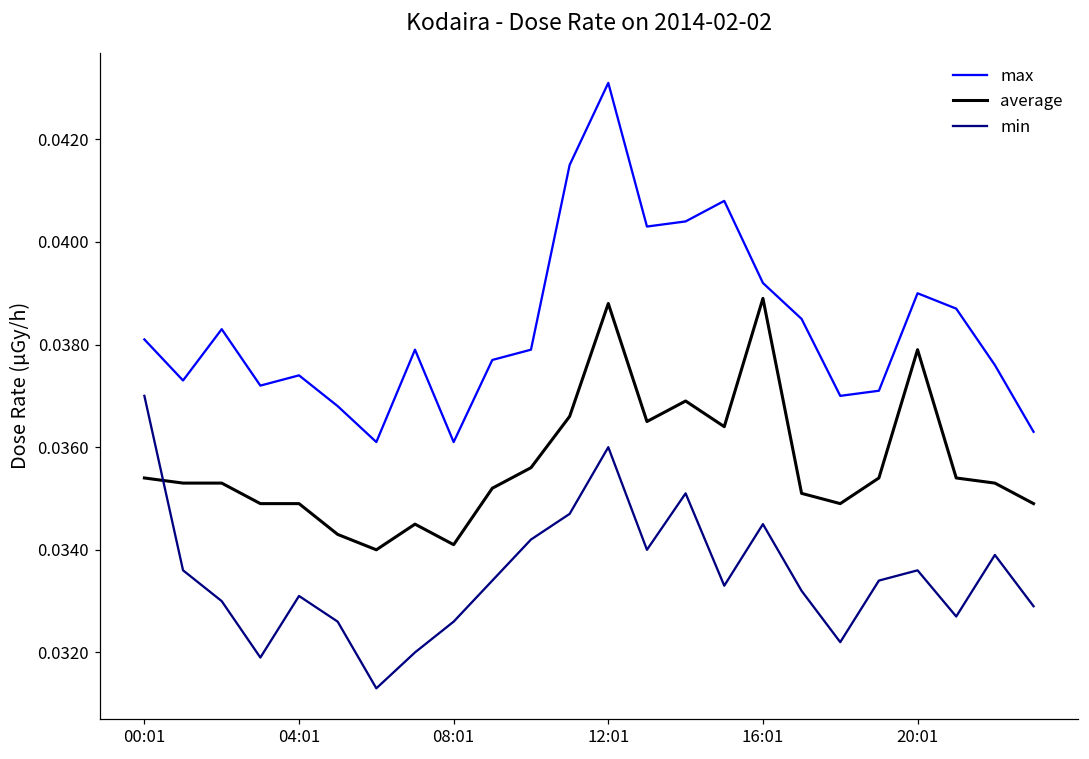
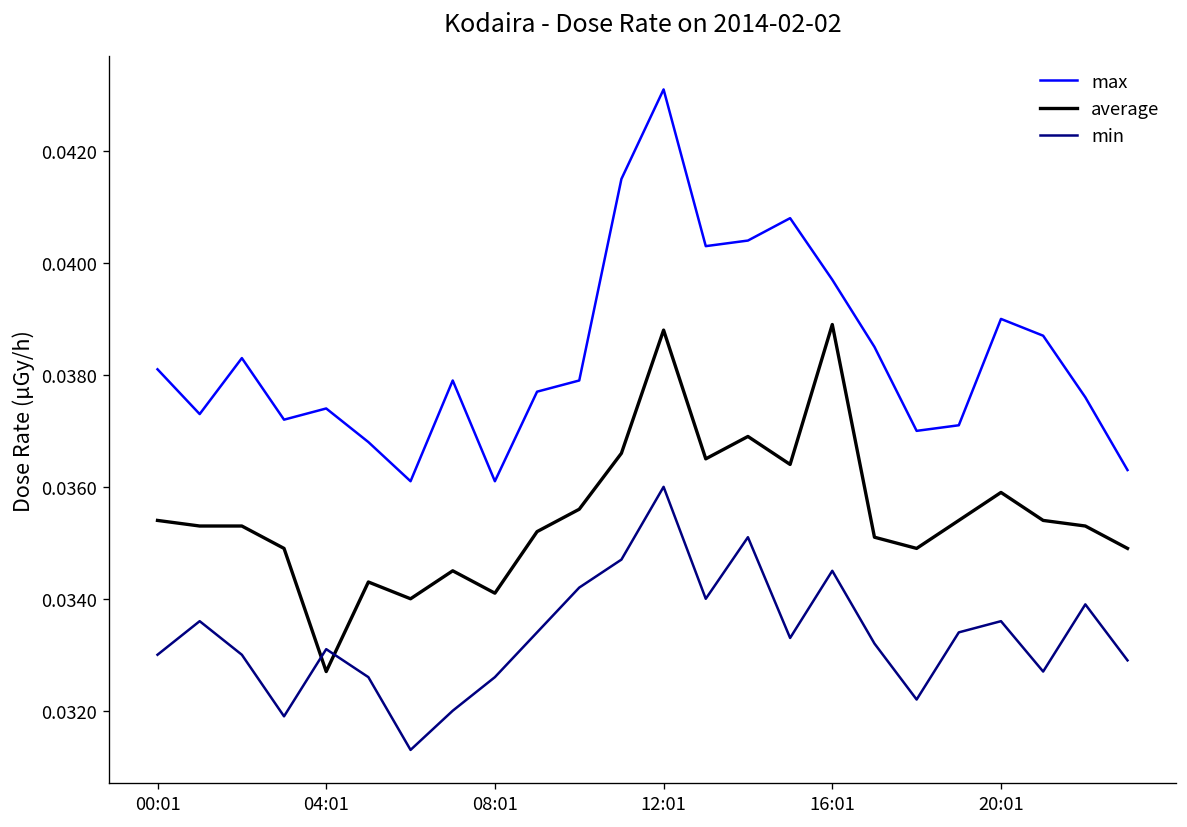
  {
    "max": {
      "00:01": 0.0381,
      "04:01": 0.0374,
      "08:01": 0.0361,
      "12:01": 0.0431,
-     "16:01": 0.0392,
+     "16:01": 0.0397,
      "20:01": 0.0390
    },
    "average": {
      "00:01": 0.0354,
-     "04:01": 0.0349,
+     "04:01": 0.0327,
      "08:01": 0.0341,
      "12:01": 0.0388,
      "16:01": 0.0389,
-     "20:01": 0.0379
+     "20:01": 0.0359
    },
    "min": {
-     "00:01": 0.037,
+     "00:01": 0.033,
      "04:01": 0.0331,
      "08:01": 0.0326,
      "12:01": 0.036,
      "16:01": 0.0345,
      "20:01": 0.0336
    }
  }
